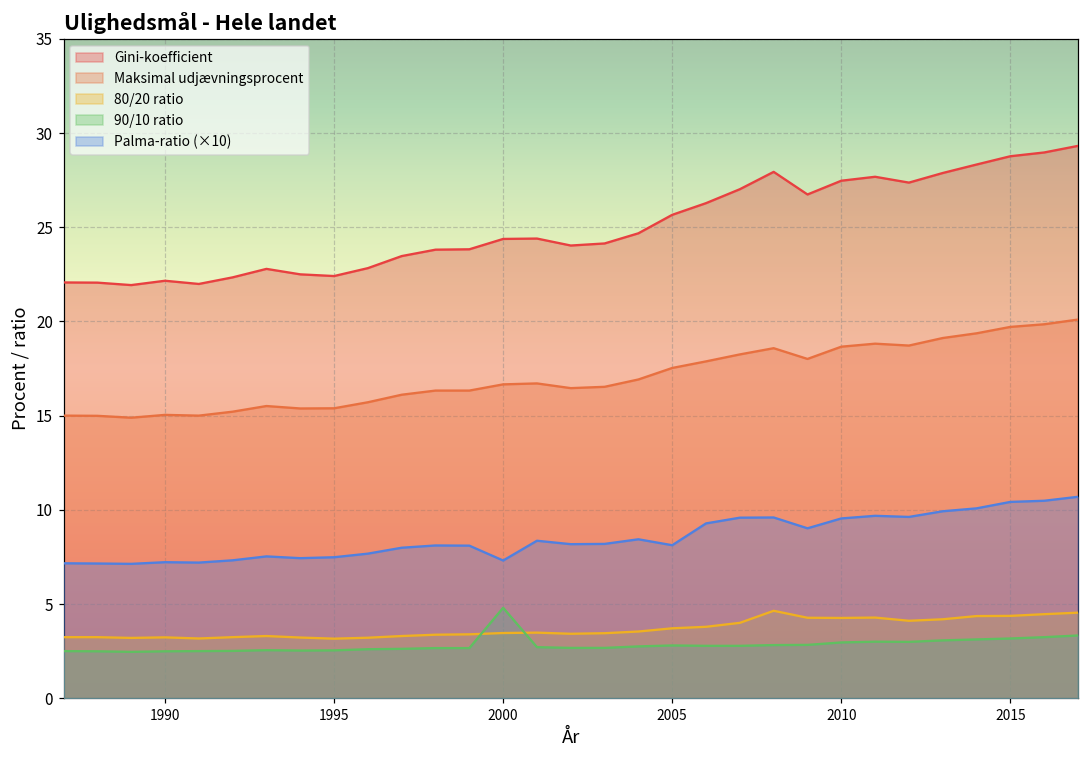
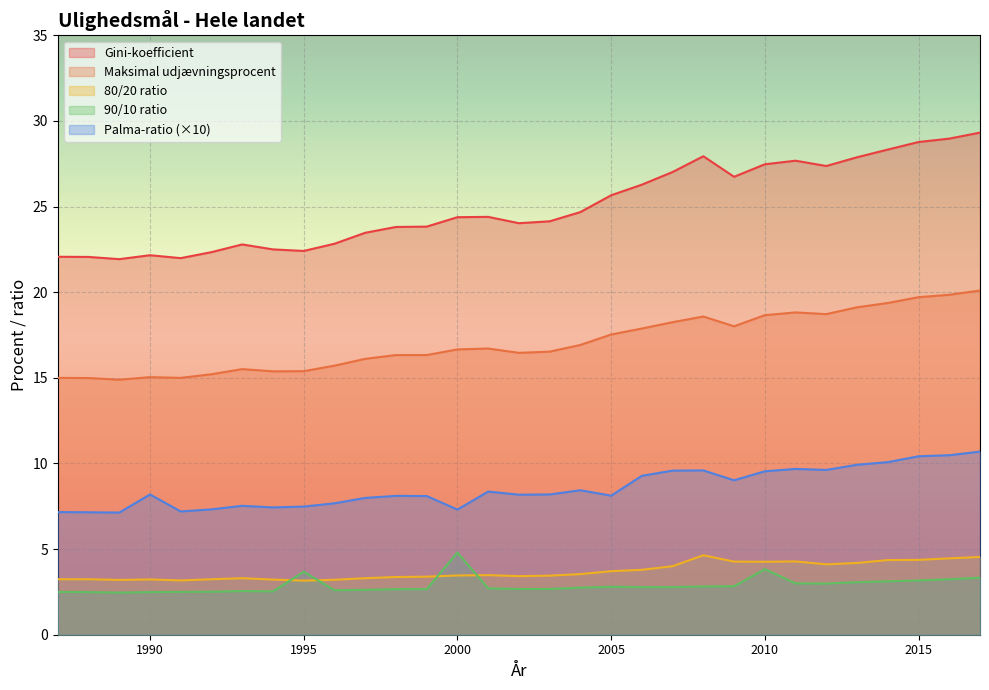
  {
    "90/10 ratio": {
      "1990": 2.5,
-     "1995": 2.5,
+     "1995": 3.7,
      "2000": 4.8,
      "2005": 2.8,
-     "2010": 3.0,
+     "2010": 3.8,
      "2015": 3.2
    },
    "Palma-ratio (×10)": {
-     "1990": 7.2,
+     "1990": 8.2,
      "1995": 7.5,
      "2000": 7.3,
      "2005": 8.1,
      "2010": 9.5,
      "2015": 10.4
    }
  }
